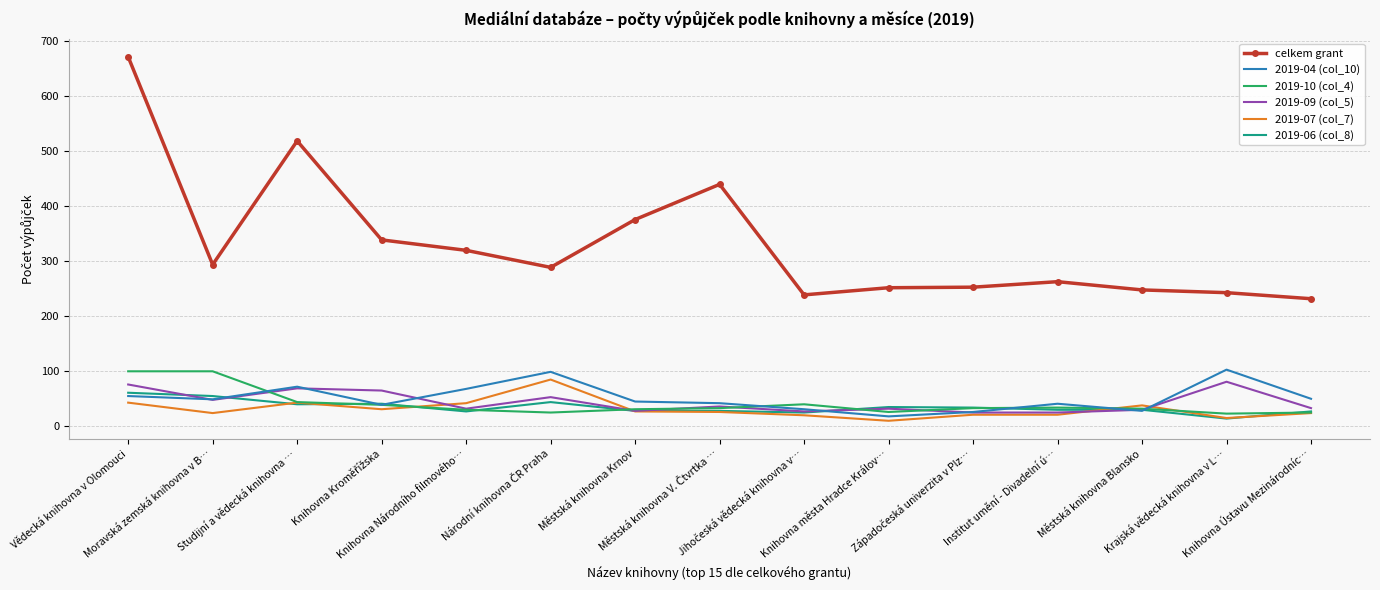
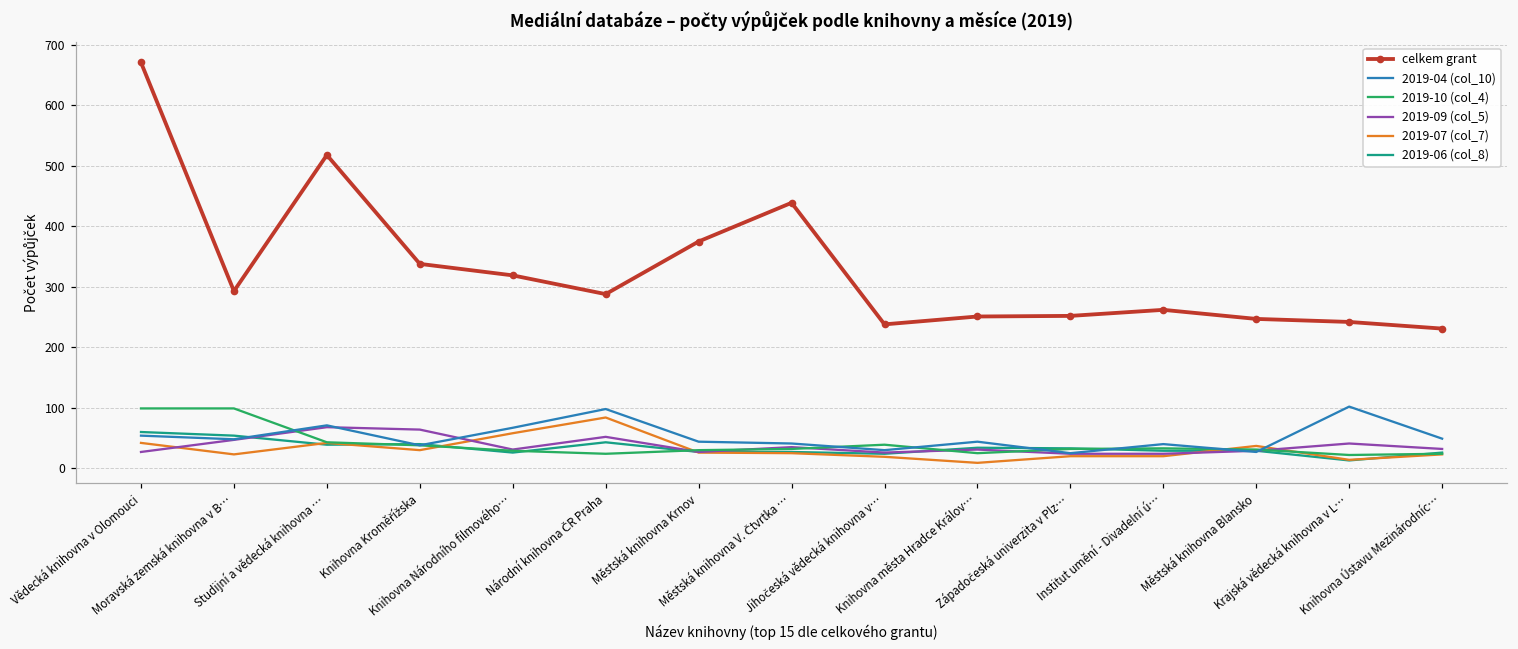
  {
    "celkem grant": {
      "Vědecká knihovna v Olomouci": 670,
      "Moravská zemská knihovna v B…": 290,
      "Studijní a vědecká knihovna …": 520,
      "Knihovna Kroměřížska": 340,
      "Knihovna Národního filmového…": 320,
      "Národní knihovna ČR Praha": 290,
      "Městská knihovna Krnov": 380,
      "Městská knihovna V. Čtvrtka …": 440,
      "Jihočeská vědecká knihovna v…": 240,
      "Knihovna města Hradce Králov…": 250,
      "Západočeská univerzita v Plz…": 250,
      "Institut umění - Divadelní ú…": 260,
      "Městská knihovna Blansko": 250,
      "Krajská vědecká knihovna v L…": 240,
      "Knihovna Ústavu Mezinárodníc…": 230
    },
    "2019-04 (col_10)": {
      "Vědecká knihovna v Olomouci": 50,
      "Knihovna Národního filmového…": 70,
      "Národní knihovna ČR Praha": 100,
      "Městská knihovna Krnov": 40,
      "Městská knihovna V. Čtvrtka …": 40,
-     "Knihovna města Hradce Králov…": 20,
+     "Knihovna města Hradce Králov…": 40,
      "Institut umění - Divadelní ú…": 40,
      "Krajská vědecká knihovna v L…": 100,
      "Knihovna Ústavu Mezinárodníc…": 50
    },
    "2019-09 (col_5)": {
-     "Vědecká knihovna v Olomouci": 80,
+     "Vědecká knihovna v Olomouci": 30,
      "Knihovna Kroměřížska": 60,
      "Národní knihovna ČR Praha": 50,
-     "Krajská vědecká knihovna v L…": 80,
+     "Krajská vědecká knihovna v L…": 40,
      "Knihovna Ústavu Mezinárodníc…": 30
    },
    "2019-07 (col_7)": {
      "Vědecká knihovna v Olomouci": 40,
      "Moravská zemská knihovna v B…": 20,
      "Knihovna Kroměřížska": 30,
-     "Knihovna Národního filmového…": 40,
+     "Knihovna Národního filmového…": 60,
      "Národní knihovna ČR Praha": 80,
      "Jihočeská vědecká knihovna v…": 20,
      "Knihovna města Hradce Králov…": 10,
      "Městská knihovna Blansko": 40
    }
  }
